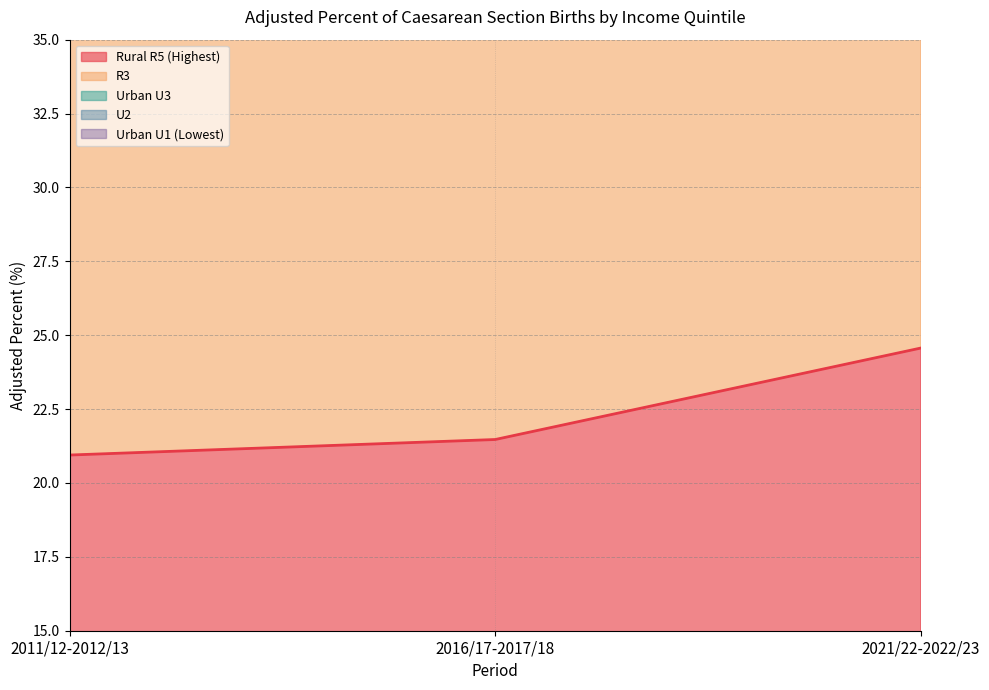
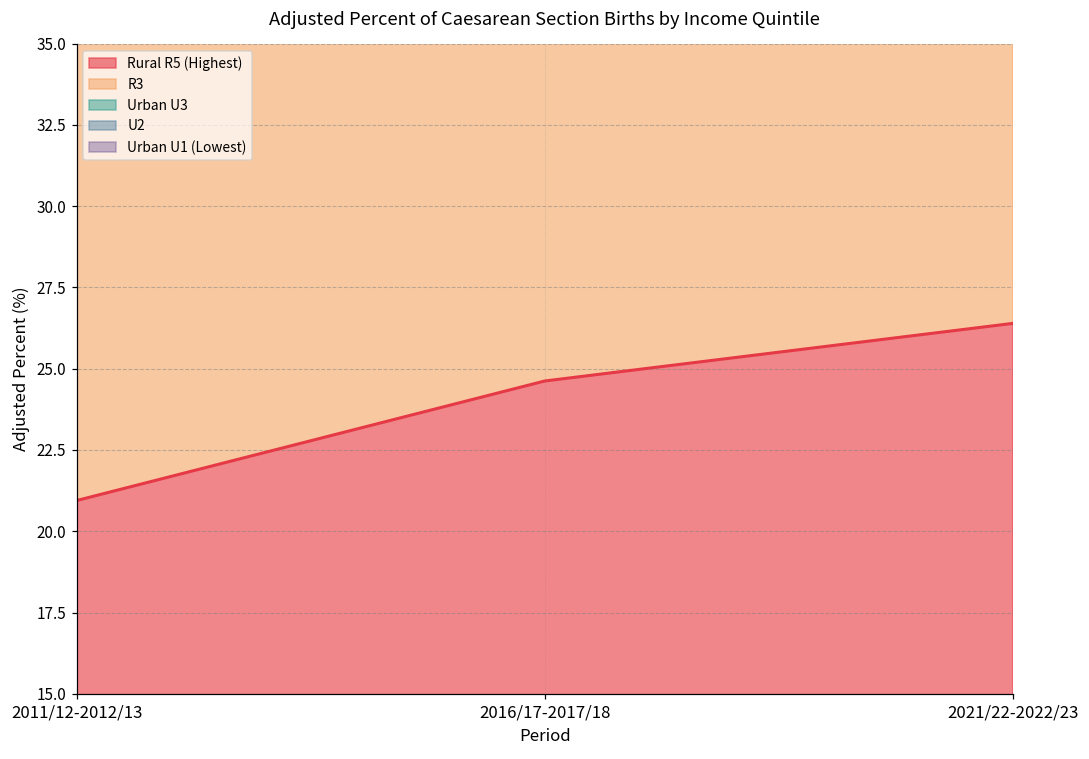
  {
    "Rural R5 (Highest)": {
      "2011/12-2012/13": 20.9,
-     "2016/17-2017/18": 21.5,
-     "2021/22-2022/23": 24.6
+     "2016/17-2017/18": 24.6,
+     "2021/22-2022/23": 26.4
    }
  }
